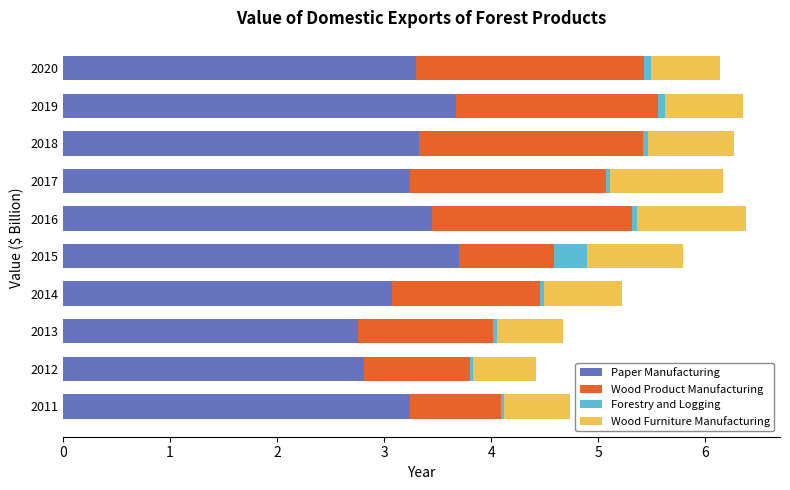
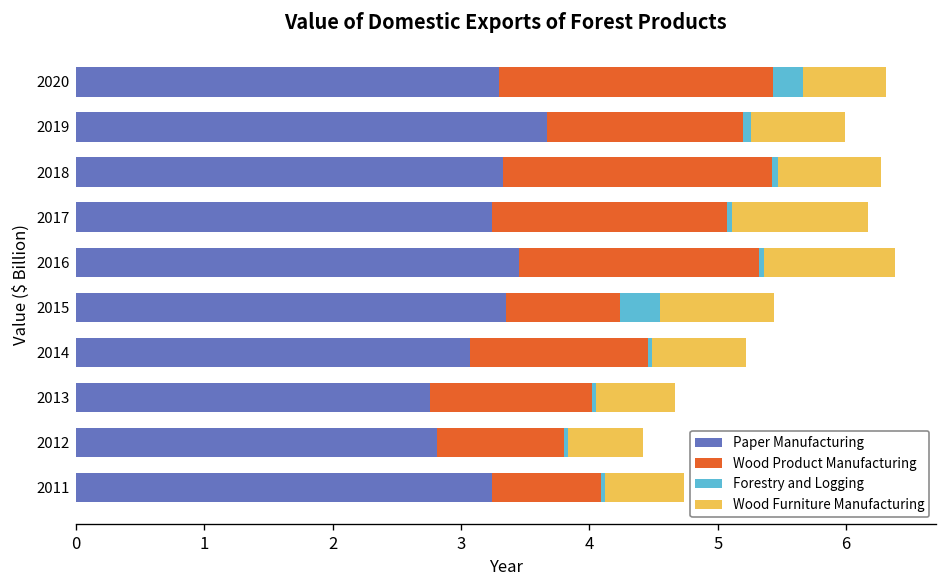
  {
    "Paper Manufacturing": {
      "2020": 3.30,
      "2019": 3.67,
      "2018": 3.33,
      "2017": 3.24,
      "2016": 3.45,
-     "2015": 3.70,
+     "2015": 3.35,
      "2014": 3.07,
      "2013": 2.76,
      "2012": 2.81,
      "2011": 3.24
    },
    "Wood Product Manufacturing": {
      "2020": 2.13,
-     "2019": 1.89,
+     "2019": 1.53,
      "2018": 2.09,
      "2017": 1.83,
      "2016": 1.87,
      "2015": 0.89,
      "2014": 1.39,
      "2013": 1.26,
      "2012": 0.99,
      "2011": 0.85
    },
    "Forestry and Logging": {
-     "2020": 0.06,
+     "2020": 0.23,
      "2019": 0.06,
      "2018": 0.05,
      "2017": 0.04,
      "2016": 0.04,
      "2015": 0.31,
      "2014": 0.03,
      "2013": 0.03,
      "2012": 0.03,
      "2011": 0.03
    },
    "Wood Furniture Manufacturing": {
      "2020": 0.65,
      "2019": 0.73,
      "2018": 0.80,
      "2017": 1.06,
      "2016": 1.02,
      "2015": 0.89,
      "2014": 0.73,
      "2013": 0.62,
      "2012": 0.59,
      "2011": 0.62
    }
  }
